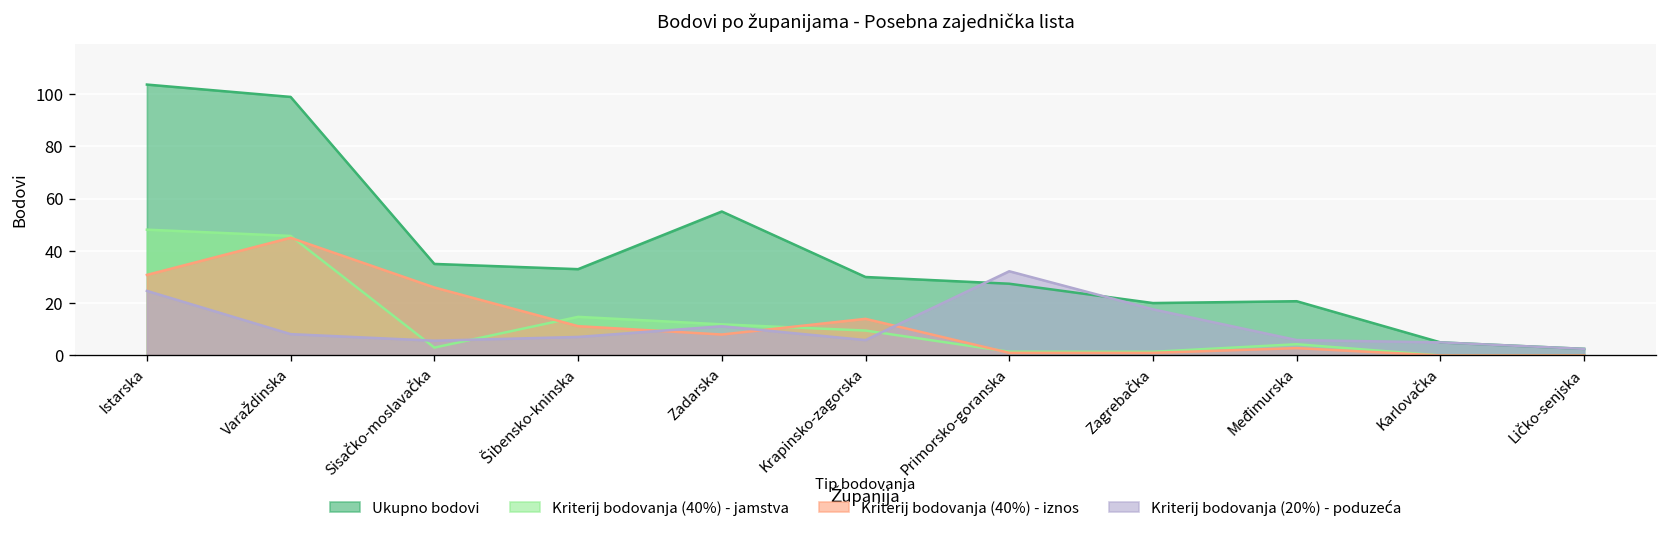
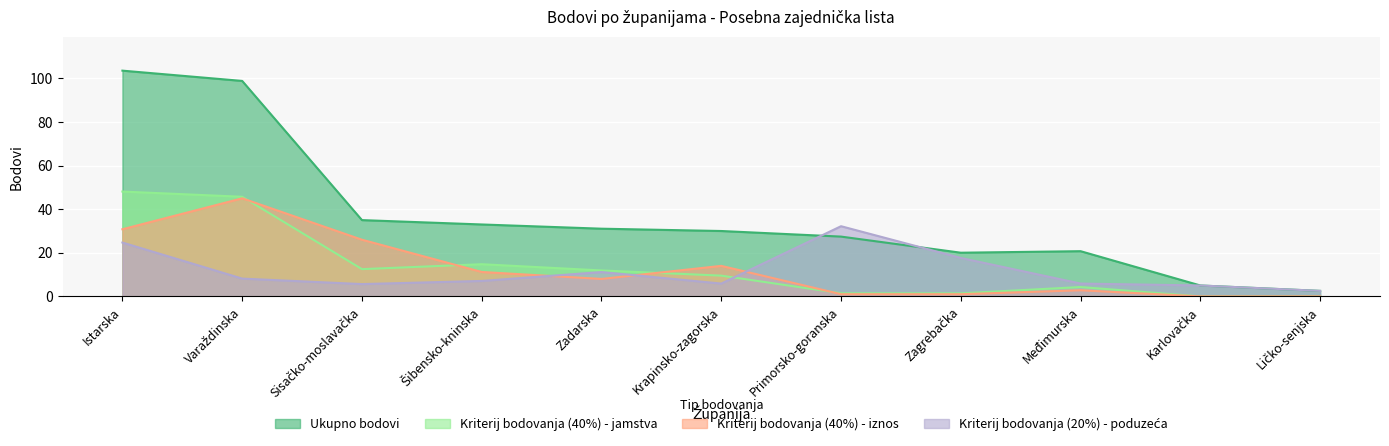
  {
    "Ukupno bodovi": {
      "Istarska": 104,
      "Varaždinska": 99,
      "Sisačko-moslavačka": 35,
      "Šibensko-kninska": 33,
-     "Zadarska": 55,
+     "Zadarska": 31,
      "Krapinsko-zagorska": 30,
      "Primorsko-goranska": 27,
      "Zagrebačka": 20,
      "Međimurska": 21
    },
    "Kriterij bodovanja (40%) - jamstva": {
      "Istarska": 48,
-     "Sisačko-moslavačka": 3,
+     "Sisačko-moslavačka": 13,
      "Šibensko-kninska": 15,
      "Krapinsko-zagorska": 10,
      "Međimurska": 4
    },
    "Kriterij bodovanja (40%) - iznos": {
      "Istarska": 31,
      "Sisačko-moslavačka": 26,
      "Šibensko-kninska": 11,
      "Zadarska": 8,
      "Krapinsko-zagorska": 14,
      "Međimurska": 3
    },
    "Kriterij bodovanja (20%) - poduzeća": {
      "Istarska": 25,
      "Varaždinska": 8,
      "Sisačko-moslavačka": 6,
      "Šibensko-kninska": 7,
      "Krapinsko-zagorska": 6,
      "Primorsko-goranska": 32,
      "Zagrebačka": 18,
      "Međimurska": 6
    }
  }
